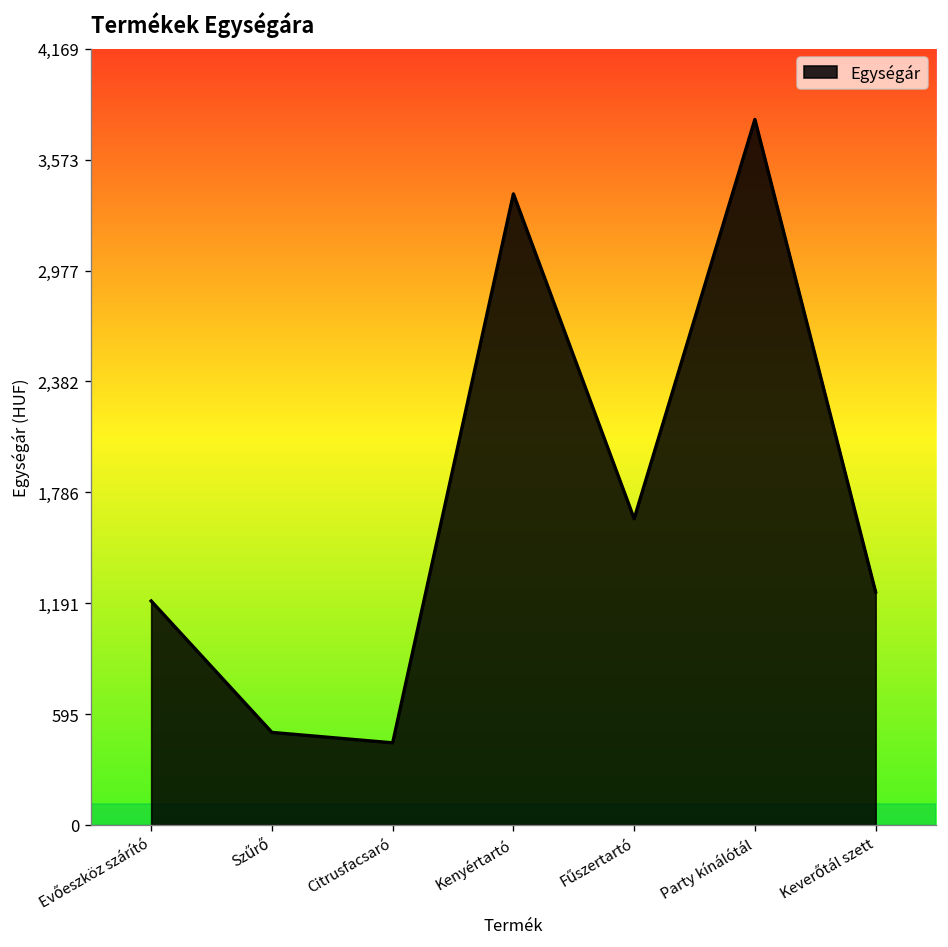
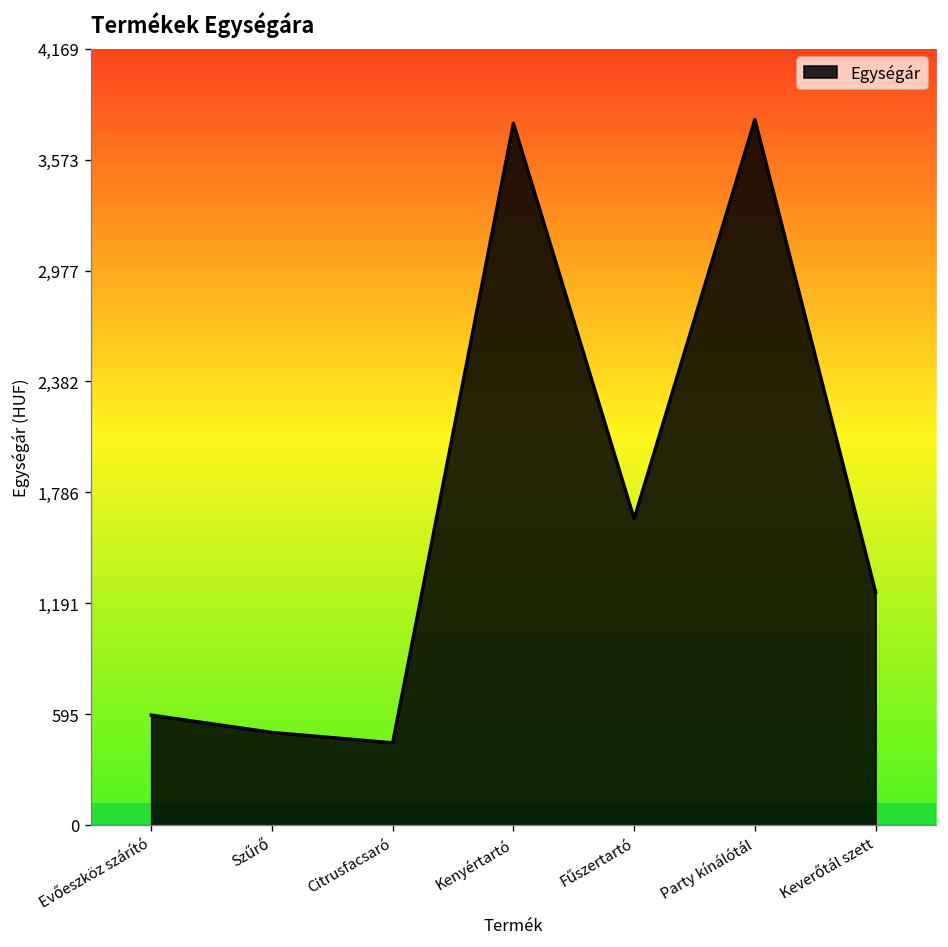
  {
-   "Evőeszköz szárító": "1,200",
+   "Evőeszköz szárító": "590",
    "Szűrő": "500",
    "Citrusfacsaró": "440",
-   "Kenyértartó": "3,390",
+   "Kenyértartó": "3,770",
    "Fűszertartó": "1,650",
    "Party kínálótál": "3,790",
    "Keverőtál szett": "1,250"
  }
